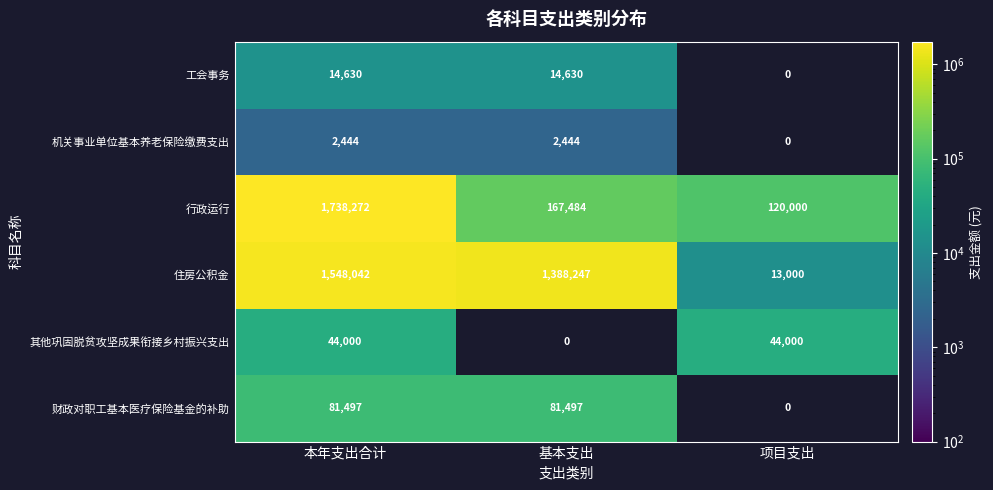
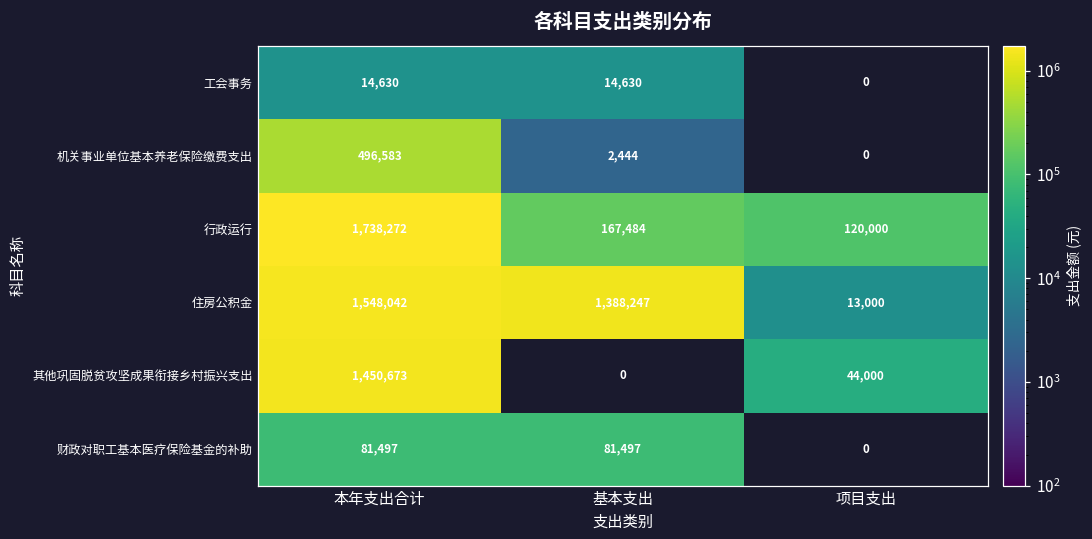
  {
    "工会事务": {
      "本年支出合计": "14,630",
      "基本支出": "14,630"
    },
    "机关事业单位基本养老保险缴费支出": {
-     "本年支出合计": "2,444",
+     "本年支出合计": "496,583",
      "基本支出": "2,444"
    },
    "行政运行": {
      "本年支出合计": "1,738,272",
      "基本支出": "167,484",
      "项目支出": "120,000"
    },
    "住房公积金": {
      "本年支出合计": "1,548,042",
      "基本支出": "1,388,247",
      "项目支出": "13,000"
    },
    "其他巩固脱贫攻坚成果衔接乡村振兴支出": {
-     "本年支出合计": "44,000",
+     "本年支出合计": "1,450,673",
      "项目支出": "44,000"
    },
    "财政对职工基本医疗保险基金的补助": {
      "本年支出合计": "81,497",
      "基本支出": "81,497"
    }
  }
